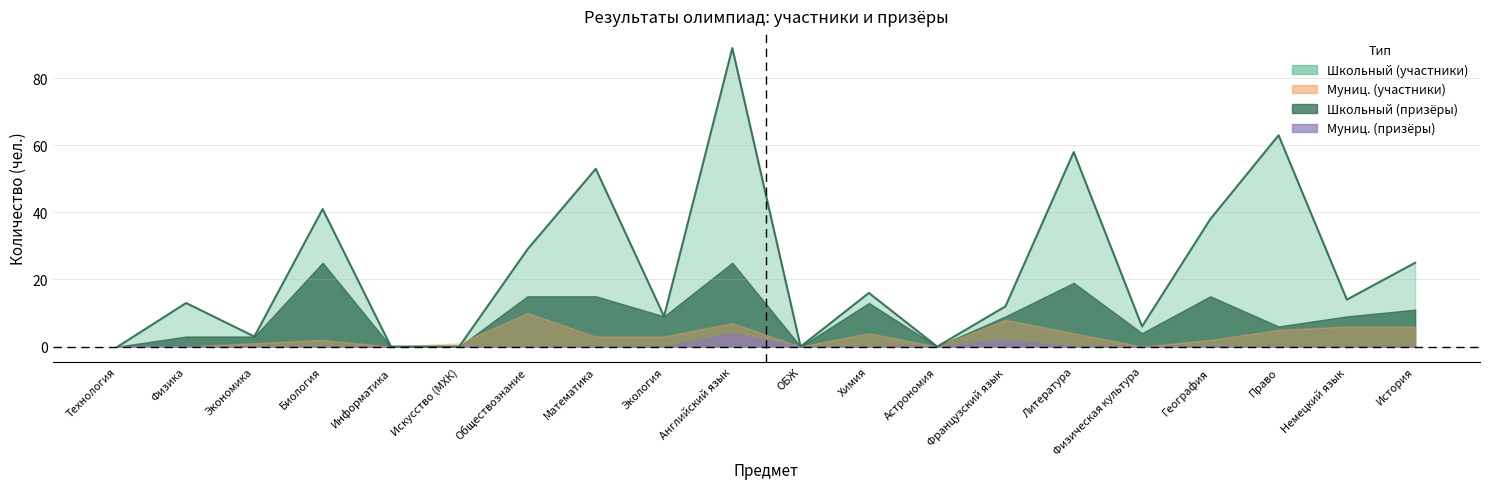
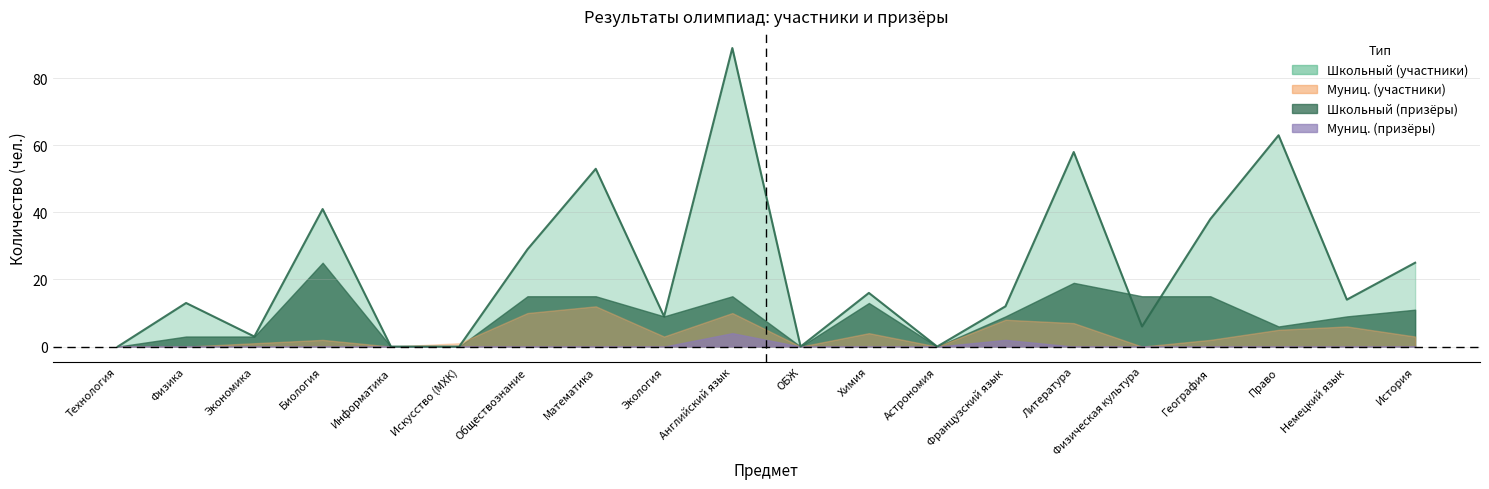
  {
    "Школьный (участники)": {
      "Физика": 13,
      "Биология": 41,
      "Обществознание": 29,
      "Математика": 53,
      "Английский язык": 89,
      "Химия": 16,
      "Французский язык": 12,
      "Литература": 58,
      "Физическая культура": 6,
      "География": 38,
      "Право": 63,
      "Немецкий язык": 14,
      "История": 25
    },
    "Школьный (призёры)": {
      "Физика": 3,
      "Биология": 25,
      "Обществознание": 15,
      "Математика": 15,
-     "Английский язык": 25,
+     "Английский язык": 15,
      "Химия": 13,
      "Французский язык": 9,
      "Литература": 19,
-     "Физическая культура": 4,
+     "Физическая культура": 15,
      "География": 15,
      "Право": 6,
      "Немецкий язык": 9,
      "История": 11
    },
    "Муниц. (участники)": {
      "Экономика": 1,
      "Биология": 2,
      "Искусство (МХК)": 1,
      "Обществознание": 10,
-     "Математика": 3,
+     "Математика": 12,
      "Экология": 3,
-     "Английский язык": 7,
+     "Английский язык": 10,
      "Химия": 4,
      "Французский язык": 8,
-     "Литература": 4,
+     "Литература": 7,
      "География": 2,
      "Право": 5,
      "Немецкий язык": 6,
-     "История": 6
+     "История": 3
    },
    "Муниц. (призёры)": {
      "Экономика": 0,
      "Биология": 0,
      "Обществознание": 0,
      "Математика": 0,
      "Экология": 0,
      "Английский язык": 4,
      "Химия": 0,
      "Французский язык": 2,
      "Литература": 0,
      "География": 0,
      "Право": 0,
      "Немецкий язык": 0,
      "История": 0
    }
  }
